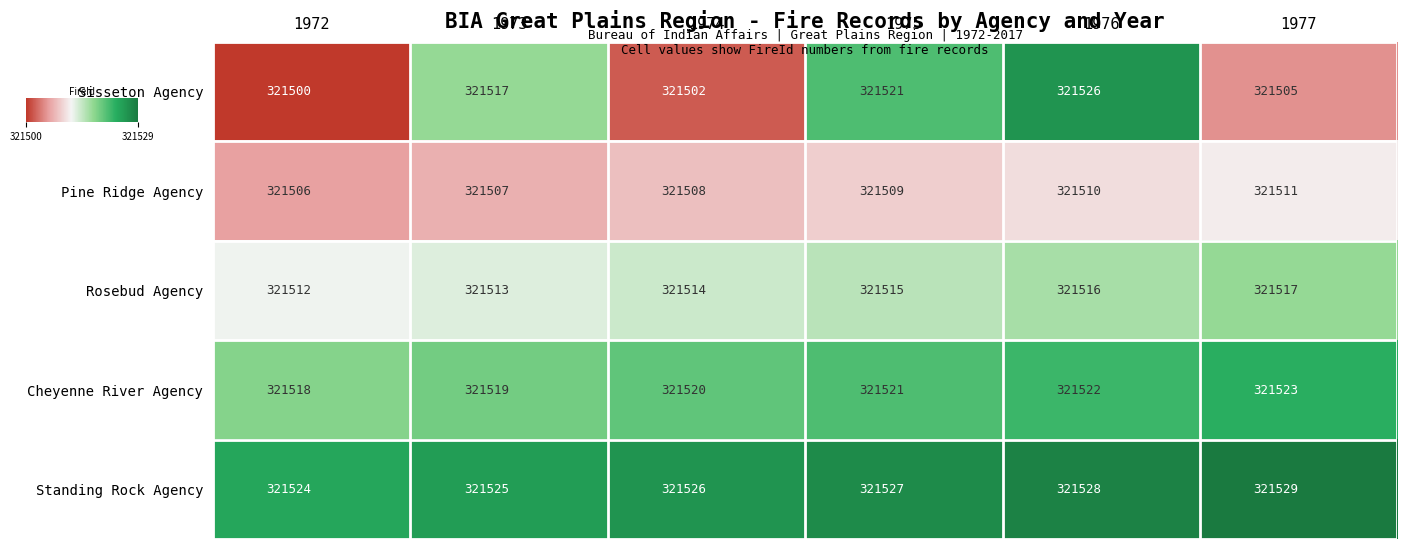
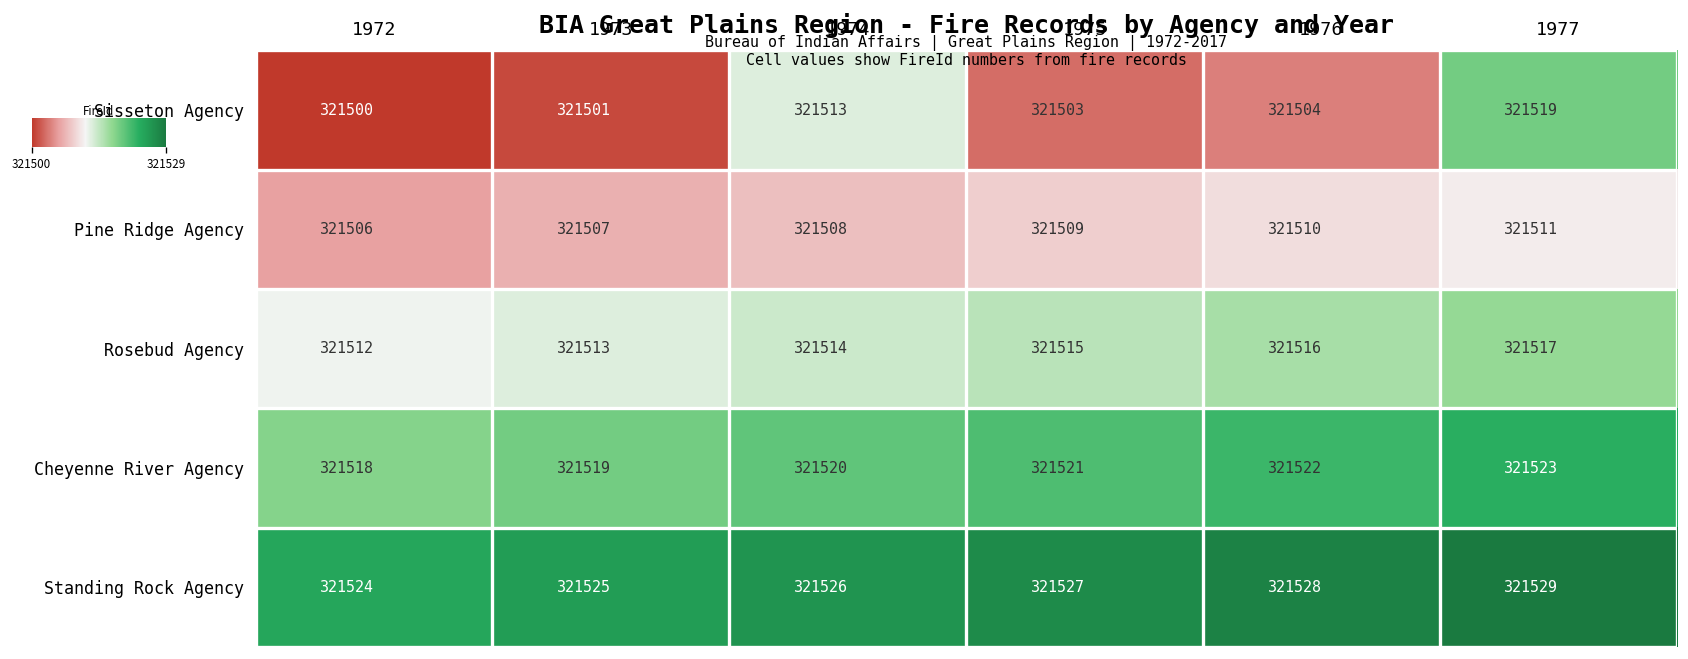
  {
    "Sisseton Agency": {
      "1972": 321500,
-     "1973": 321517,
-     "1974": 321502,
-     "1975": 321521,
-     "1976": 321526,
-     "1977": 321505
+     "1973": 321501,
+     "1974": 321513,
+     "1975": 321503,
+     "1976": 321504,
+     "1977": 321519
    },
    "Pine Ridge Agency": {
      "1972": 321506,
      "1973": 321507,
      "1974": 321508,
      "1975": 321509,
      "1976": 321510,
      "1977": 321511
    },
    "Rosebud Agency": {
      "1972": 321512,
      "1973": 321513,
      "1974": 321514,
      "1975": 321515,
      "1976": 321516,
      "1977": 321517
    },
    "Cheyenne River Agency": {
      "1972": 321518,
      "1973": 321519,
      "1974": 321520,
      "1975": 321521,
      "1976": 321522,
      "1977": 321523
    },
    "Standing Rock Agency": {
      "1972": 321524,
      "1973": 321525,
      "1974": 321526,
      "1975": 321527,
      "1976": 321528,
      "1977": 321529
    }
  }
